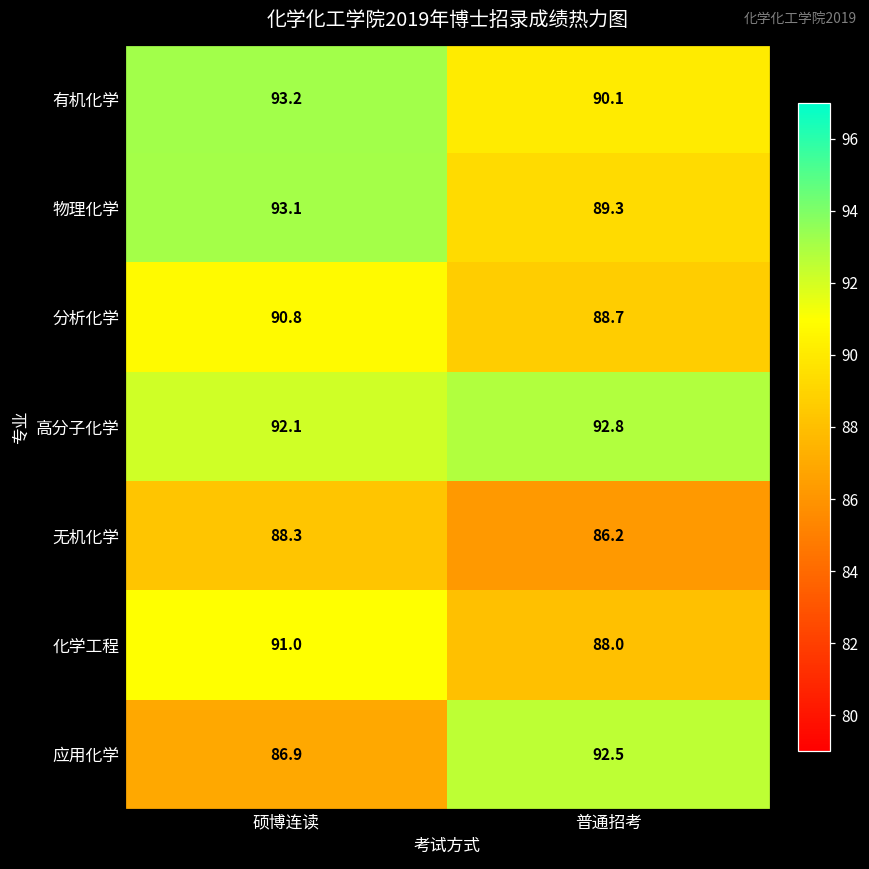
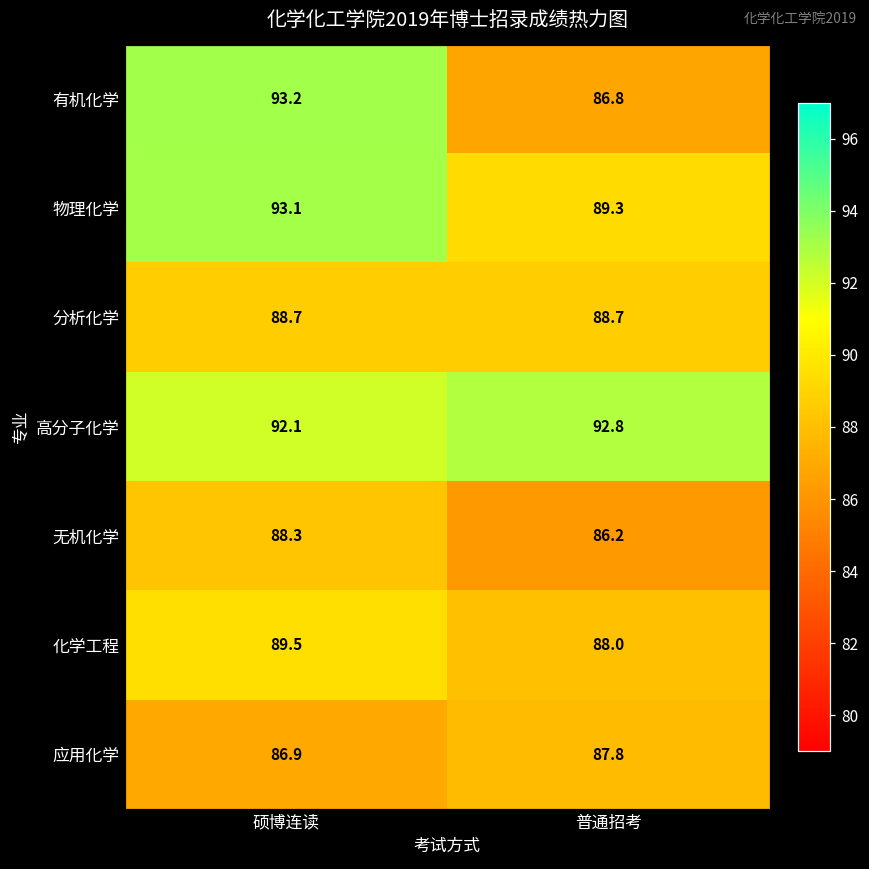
  {
    "有机化学": {
      "硕博连读": 93.2,
-     "普通招考": 90.1
+     "普通招考": 86.8
    },
    "物理化学": {
      "硕博连读": 93.1,
      "普通招考": 89.3
    },
    "分析化学": {
-     "硕博连读": 90.8,
+     "硕博连读": 88.7,
      "普通招考": 88.7
    },
    "高分子化学": {
      "硕博连读": 92.1,
      "普通招考": 92.8
    },
    "无机化学": {
      "硕博连读": 88.3,
      "普通招考": 86.2
    },
    "化学工程": {
-     "硕博连读": 91.0,
+     "硕博连读": 89.5,
      "普通招考": 88.0
    },
    "应用化学": {
      "硕博连读": 86.9,
-     "普通招考": 92.5
+     "普通招考": 87.8
    }
  }
